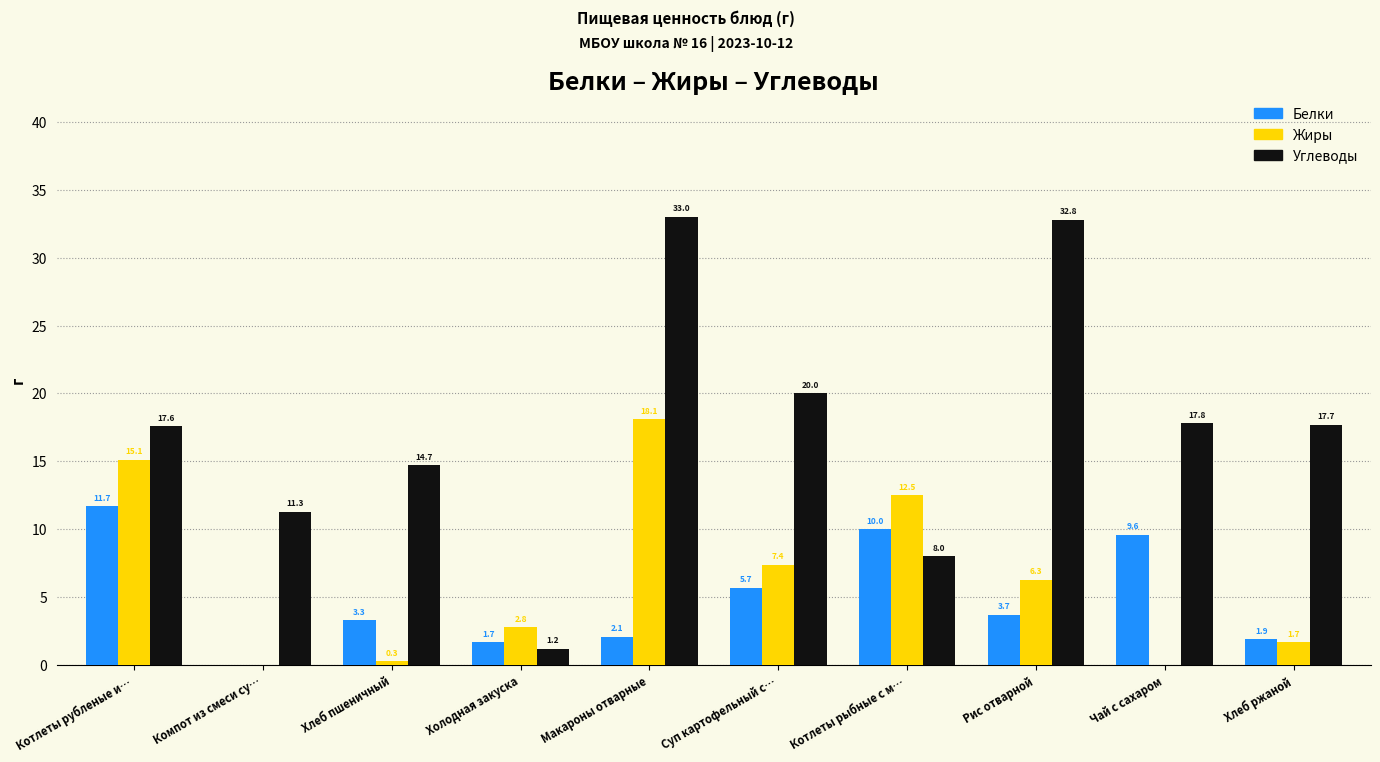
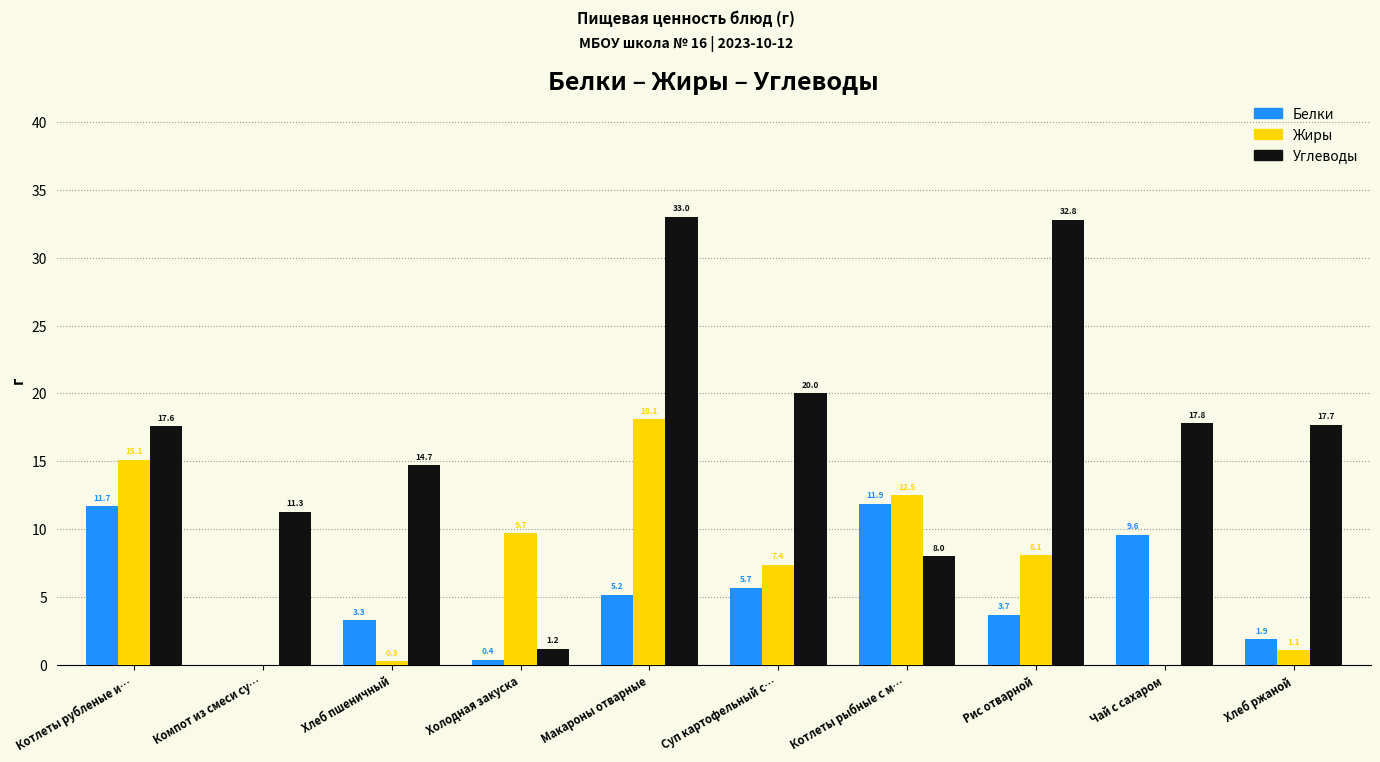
  {
    "Белки": {
      "Котлеты рубленые и…": 11.7,
      "Хлеб пшеничный": 3.3,
-     "Холодная закуска": 1.7,
-     "Макароны отварные": 2.1,
+     "Холодная закуска": 0.4,
+     "Макароны отварные": 5.2,
      "Суп картофельный с…": 5.7,
-     "Котлеты рыбные с м…": 10.0,
+     "Котлеты рыбные с м…": 11.9,
      "Рис отварной": 3.7,
      "Чай с сахаром": 9.6,
      "Хлеб ржаной": 1.9
    },
    "Жиры": {
      "Котлеты рубленые и…": 15.1,
      "Хлеб пшеничный": 0.3,
-     "Холодная закуска": 2.8,
+     "Холодная закуска": 9.7,
      "Макароны отварные": 18.1,
      "Суп картофельный с…": 7.4,
      "Котлеты рыбные с м…": 12.5,
-     "Рис отварной": 6.3,
-     "Хлеб ржаной": 1.7
+     "Рис отварной": 8.1,
+     "Хлеб ржаной": 1.1
    },
    "Углеводы": {
      "Котлеты рубленые и…": 17.6,
      "Компот из смеси су…": 11.3,
      "Хлеб пшеничный": 14.7,
      "Холодная закуска": 1.2,
      "Макароны отварные": 33.0,
      "Суп картофельный с…": 20.0,
      "Котлеты рыбные с м…": 8.0,
      "Рис отварной": 32.8,
      "Чай с сахаром": 17.8,
      "Хлеб ржаной": 17.7
    }
  }
